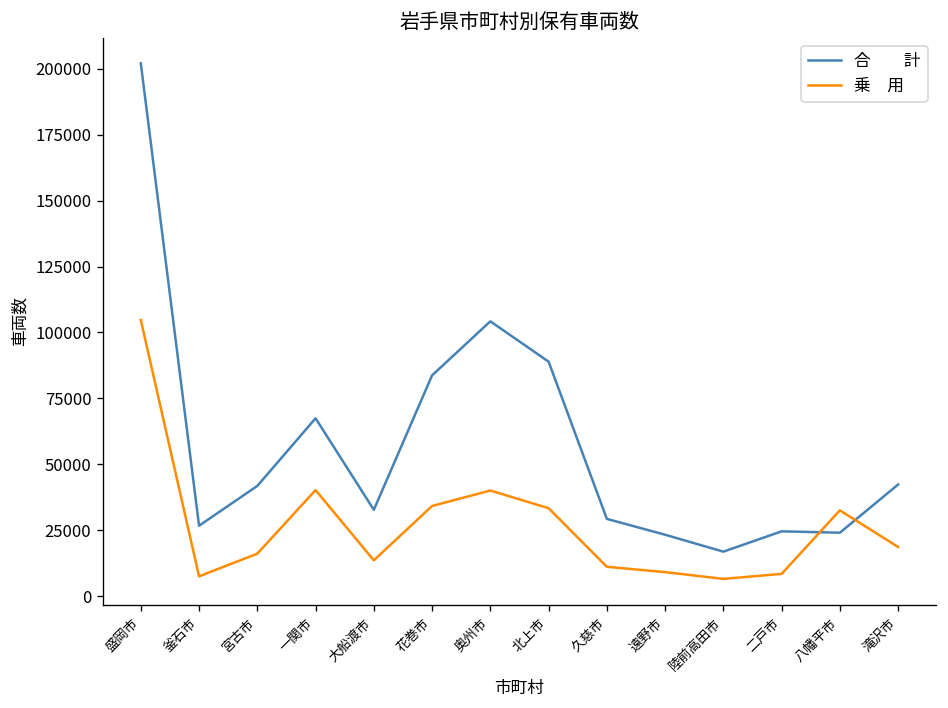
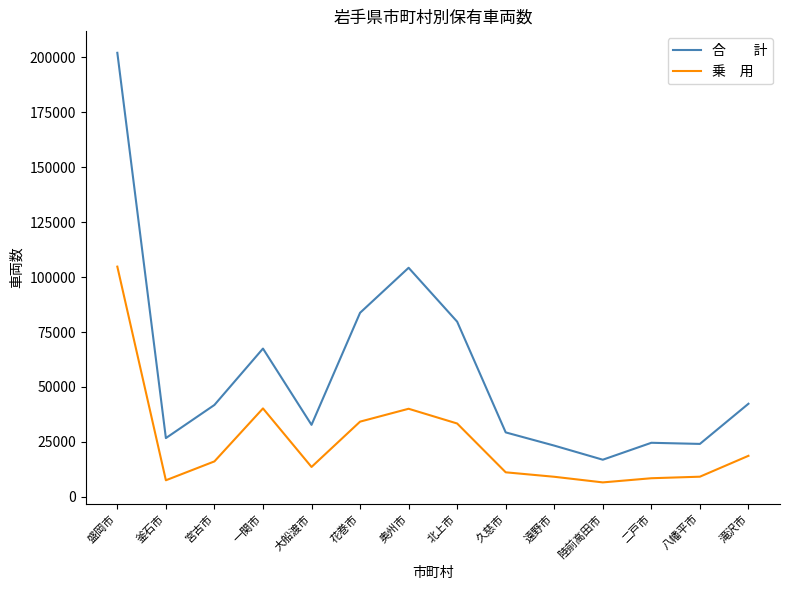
  {
    "合 計": {
      "盛岡市": 202000,
      "釜石市": 27000,
      "宮古市": 42000,
      "一関市": 67000,
      "大船渡市": 33000,
      "花巻市": 84000,
      "奥州市": 104000,
-     "北上市": 89000,
+     "北上市": 80000,
      "久慈市": 29000,
      "遠野市": 23000,
      "陸前高田市": 17000,
      "二戸市": 25000,
      "八幡平市": 24000,
      "滝沢市": 42000
    },
    "乗 用": {
      "盛岡市": 105000,
      "釜石市": 8000,
      "宮古市": 16000,
      "一関市": 40000,
      "大船渡市": 14000,
      "花巻市": 34000,
      "奥州市": 40000,
      "北上市": 33000,
      "久慈市": 11000,
      "遠野市": 9000,
      "陸前高田市": 7000,
      "二戸市": 8000,
-     "八幡平市": 33000,
+     "八幡平市": 9000,
      "滝沢市": 19000
    }
  }
